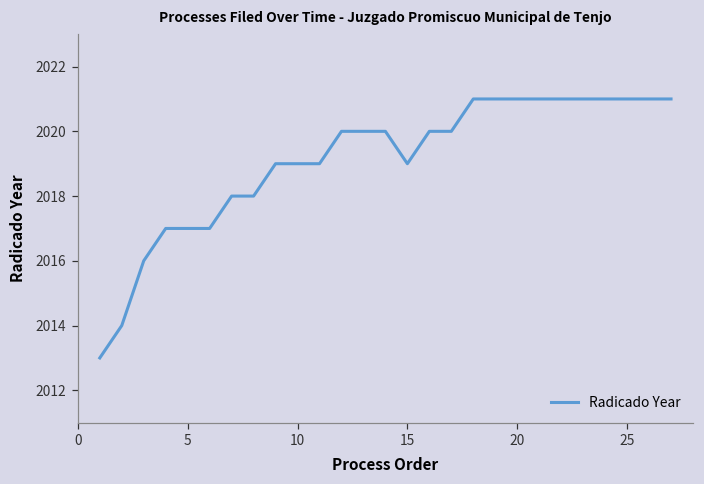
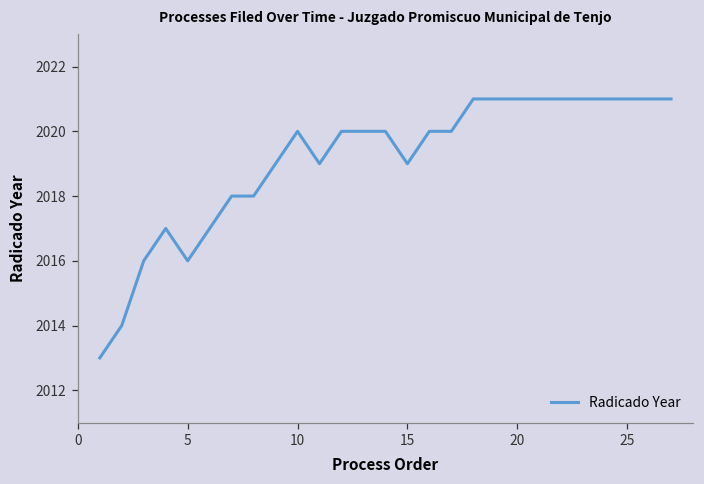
  {
-   "5": 2017,
-   "10": 2019,
+   "5": 2016,
+   "10": 2020,
    "15": 2019,
    "20": 2021,
    "25": 2021
  }
